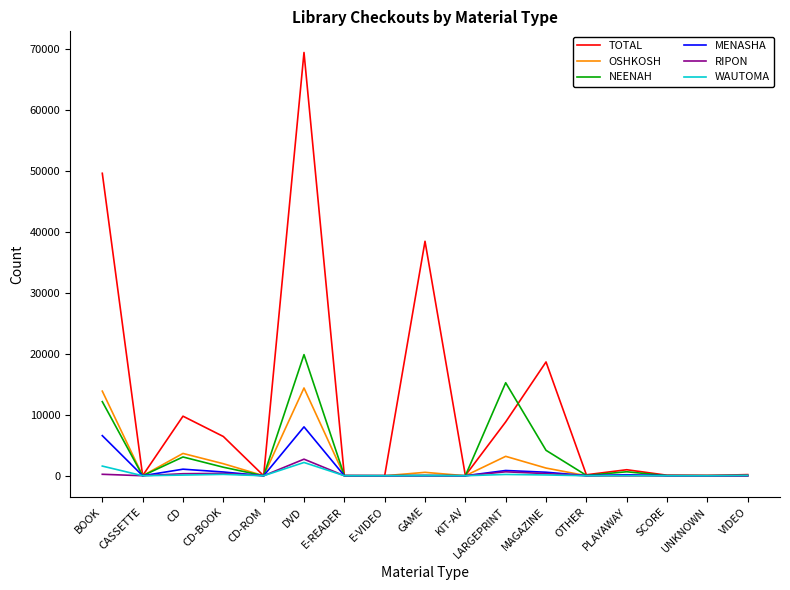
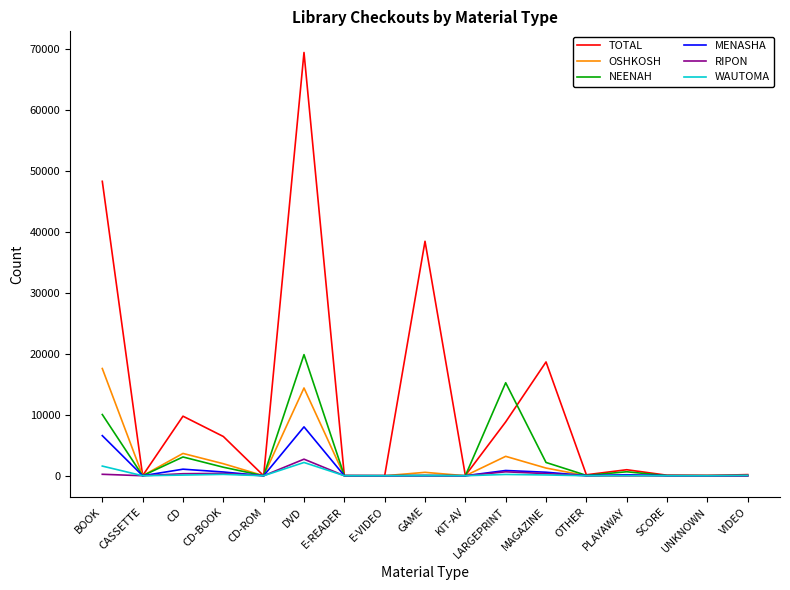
  {
    "TOTAL": {
-     "BOOK": 50000,
+     "BOOK": 48000,
      "CD": 10000,
      "CD-BOOK": 6000,
      "DVD": 69000,
      "GAME": 38000,
      "LARGEPRINT": 9000,
      "MAGAZINE": 19000
    },
    "OSHKOSH": {
-     "BOOK": 14000,
+     "BOOK": 18000,
      "CD": 4000,
      "CD-BOOK": 2000,
      "DVD": 14000,
      "GAME": 1000,
      "LARGEPRINT": 3000,
      "MAGAZINE": 1000
    },
    "NEENAH": {
-     "BOOK": 12000,
+     "BOOK": 10000,
      "CD": 3000,
      "CD-BOOK": 1000,
      "DVD": 20000,
      "LARGEPRINT": 15000,
-     "MAGAZINE": 4000
+     "MAGAZINE": 2000
    },
    "MENASHA": {
      "BOOK": 7000,
      "CD": 1000,
      "DVD": 8000
    },
    "RIPON": {
      "BOOK": 0,
      "DVD": 3000
    },
    "WAUTOMA": {
      "BOOK": 2000,
      "DVD": 2000,
      "LARGEPRINT": 0
    }
  }
